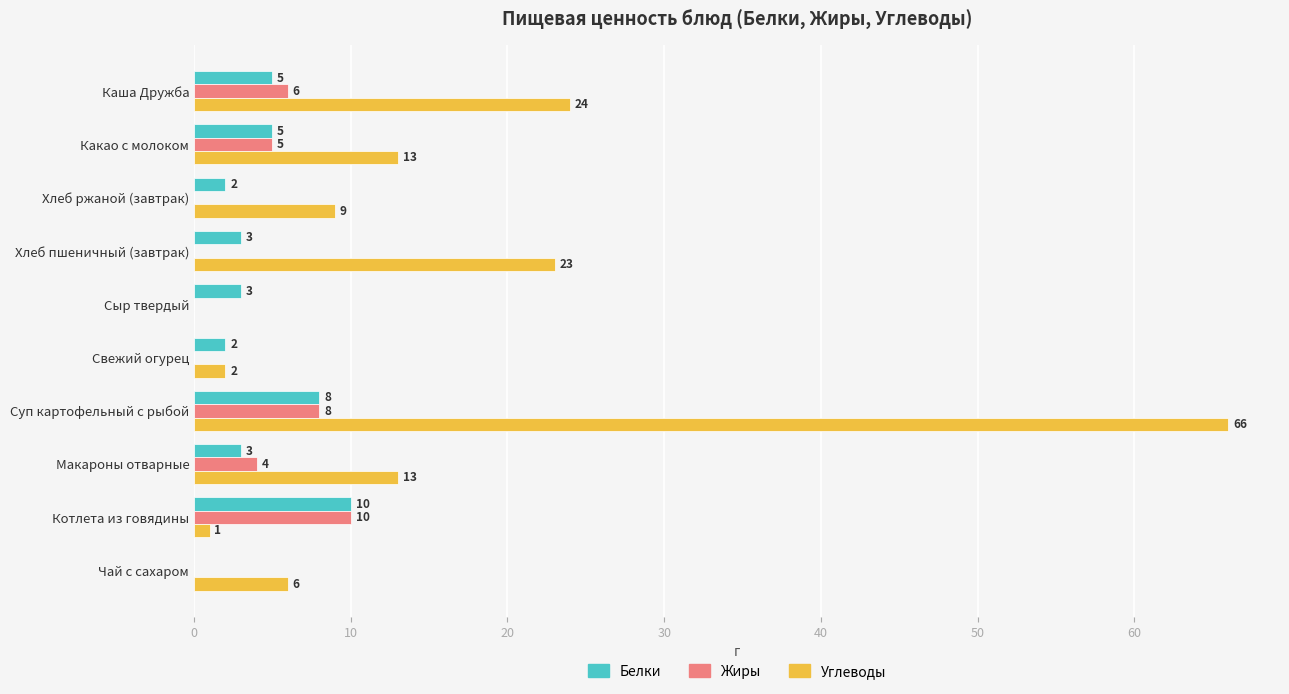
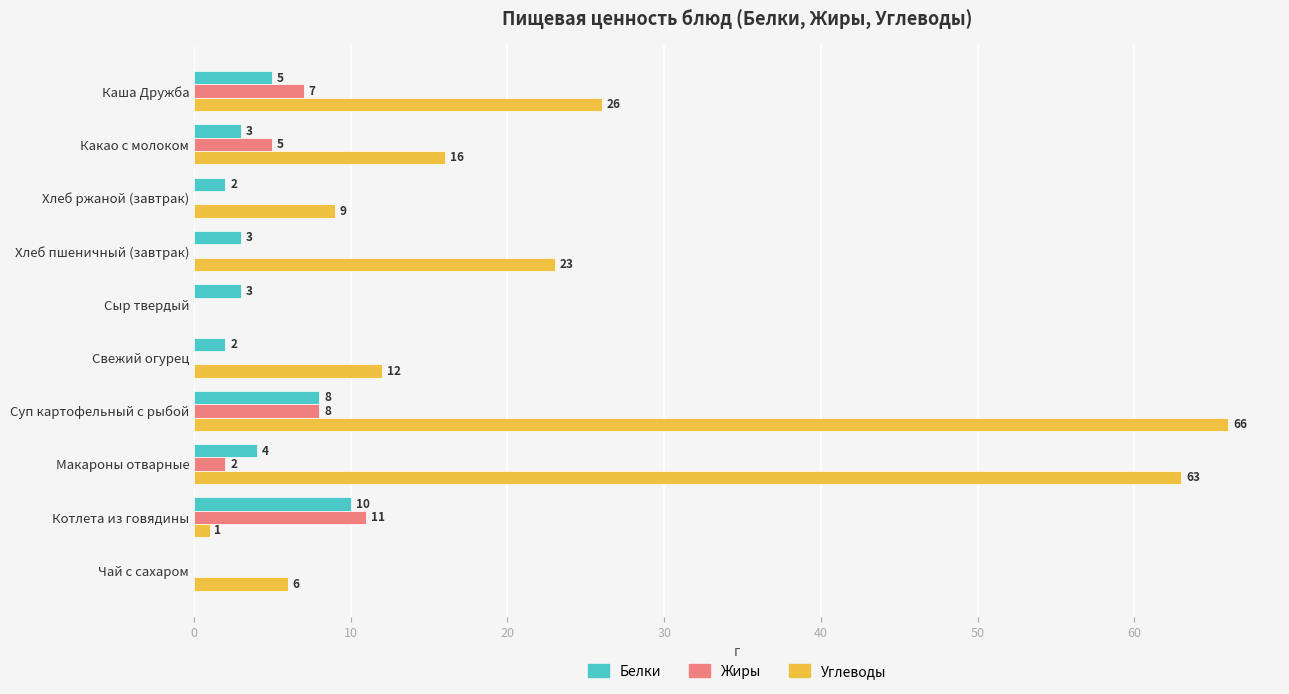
  {
    "Белки": {
      "Каша Дружба": 5,
-     "Какао с молоком": 5,
+     "Какао с молоком": 3,
      "Хлеб ржаной (завтрак)": 2,
      "Хлеб пшеничный (завтрак)": 3,
      "Сыр твердый": 3,
      "Свежий огурец": 2,
      "Суп картофельный с рыбой": 8,
-     "Макароны отварные": 3,
+     "Макароны отварные": 4,
      "Котлета из говядины": 10
    },
    "Жиры": {
-     "Каша Дружба": 6,
+     "Каша Дружба": 7,
      "Какао с молоком": 5,
      "Суп картофельный с рыбой": 8,
-     "Макароны отварные": 4,
-     "Котлета из говядины": 10
+     "Макароны отварные": 2,
+     "Котлета из говядины": 11
    },
    "Углеводы": {
-     "Каша Дружба": 24,
-     "Какао с молоком": 13,
+     "Каша Дружба": 26,
+     "Какао с молоком": 16,
      "Хлеб ржаной (завтрак)": 9,
      "Хлеб пшеничный (завтрак)": 23,
-     "Свежий огурец": 2,
+     "Свежий огурец": 12,
      "Суп картофельный с рыбой": 66,
-     "Макароны отварные": 13,
+     "Макароны отварные": 63,
      "Котлета из говядины": 1,
      "Чай с сахаром": 6
    }
  }
